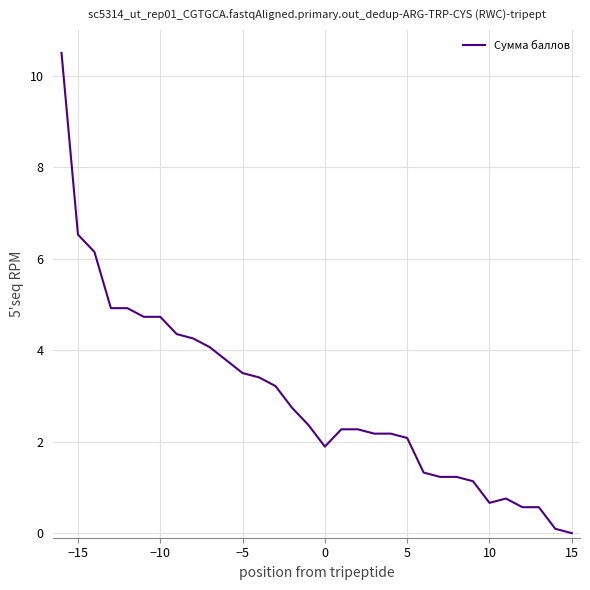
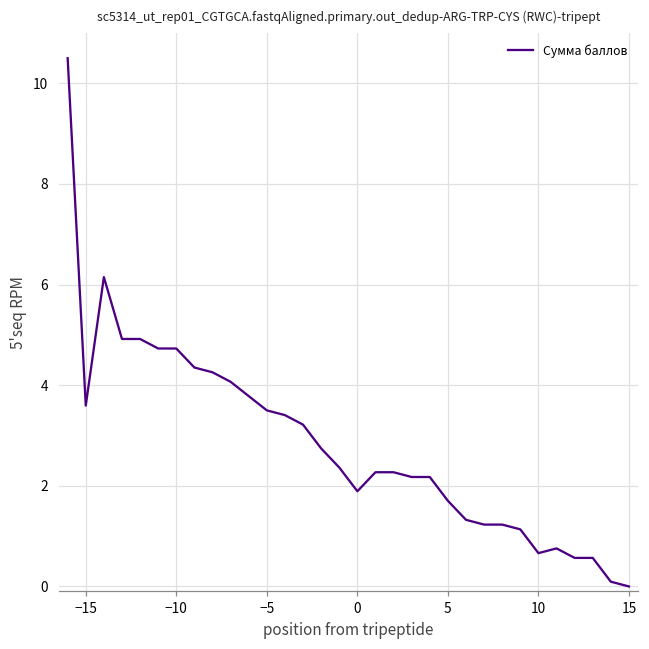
  {
-   "−15": 6.5,
+   "−15": 3.6,
    "−10": 4.7,
    "−5": 3.5,
    "0": 1.9,
-   "5": 2.1,
+   "5": 1.7,
    "10": 0.7,
    "15": 0.0
  }
